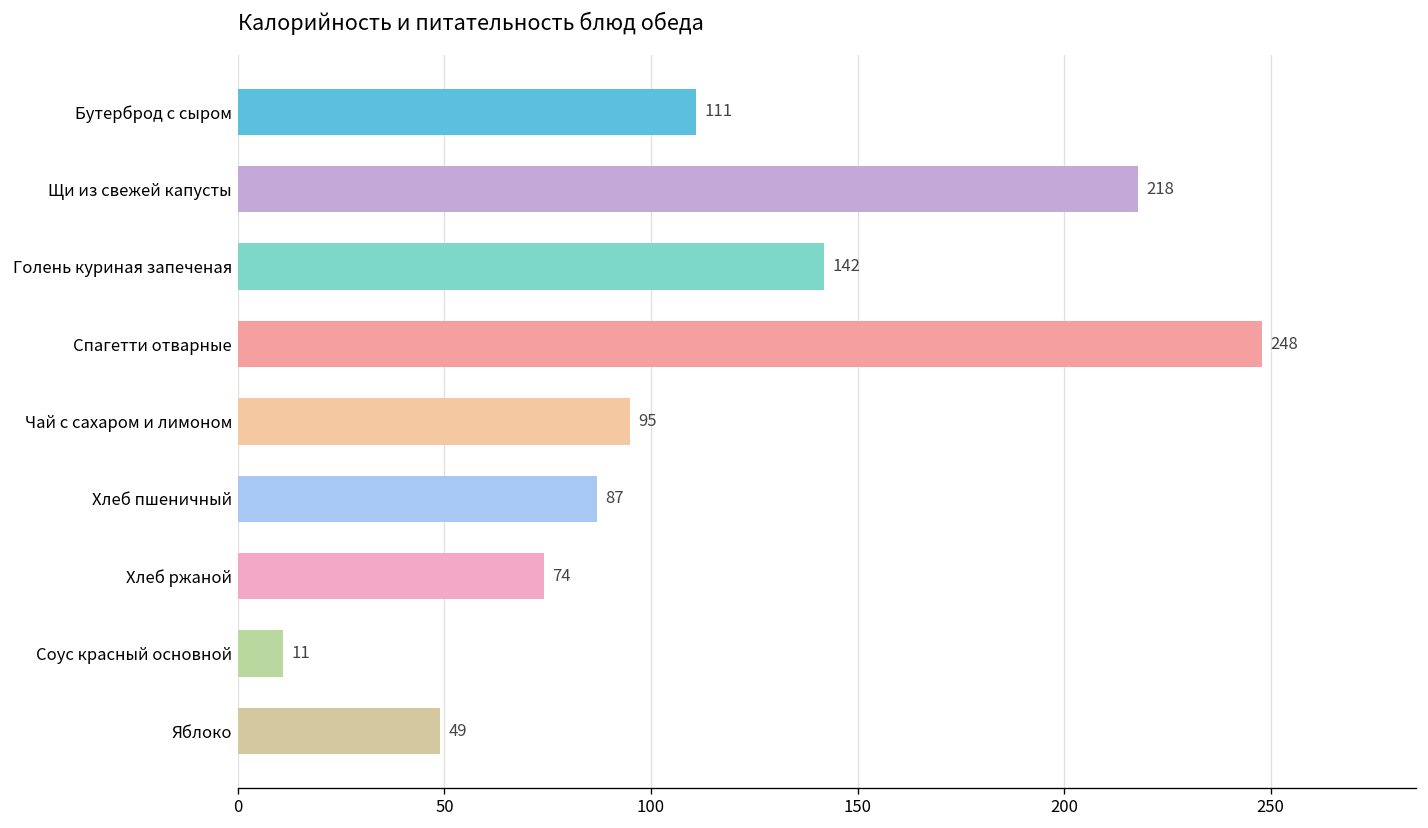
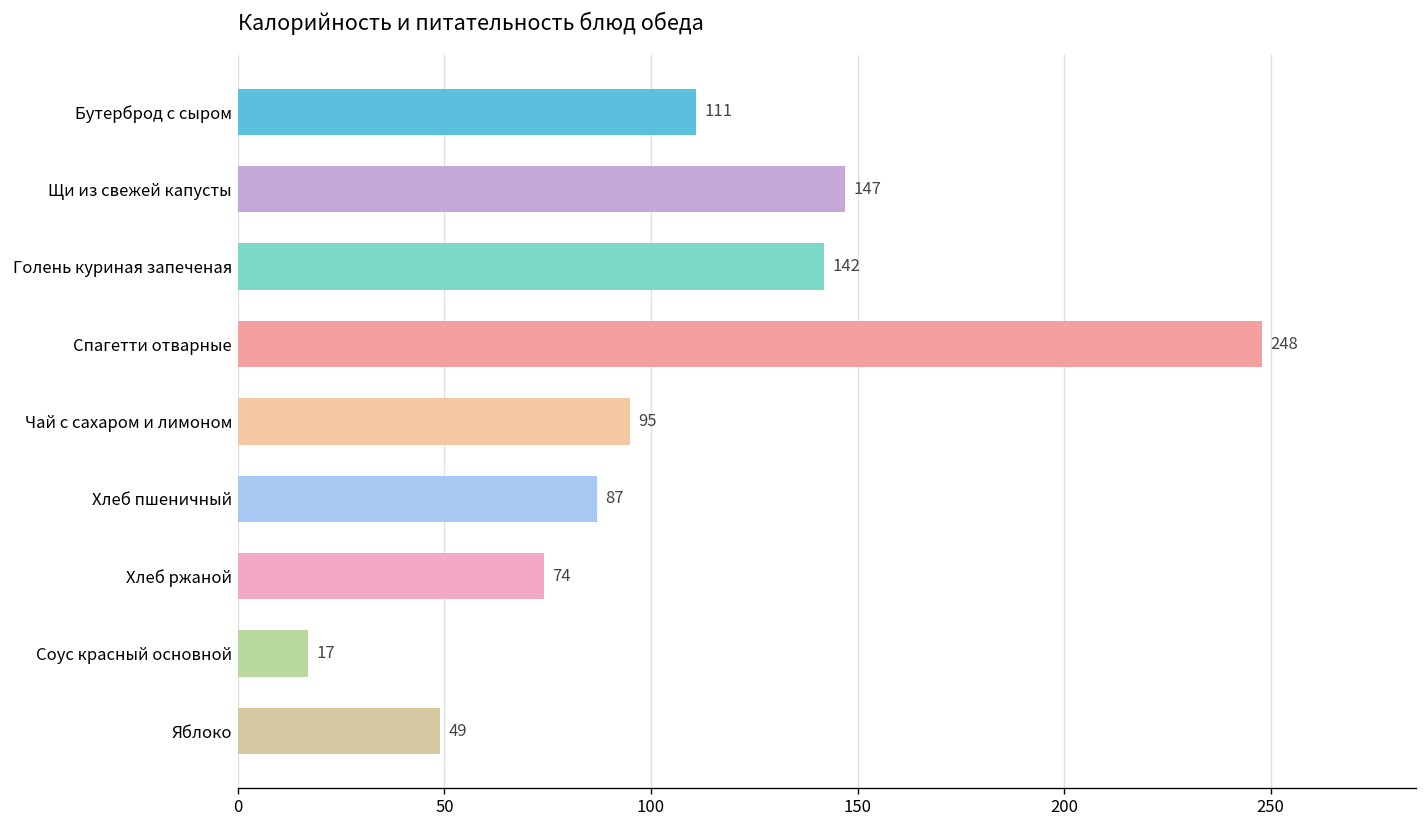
  {
    "Бутерброд с сыром": 111,
-   "Щи из свежей капусты": 218,
+   "Щи из свежей капусты": 147,
    "Голень куриная запеченая": 142,
    "Спагетти отварные": 248,
    "Чай с сахаром и лимоном": 95,
    "Хлеб пшеничный": 87,
    "Хлеб ржаной": 74,
-   "Соус красный основной": 11,
+   "Соус красный основной": 17,
    "Яблоко": 49
  }
